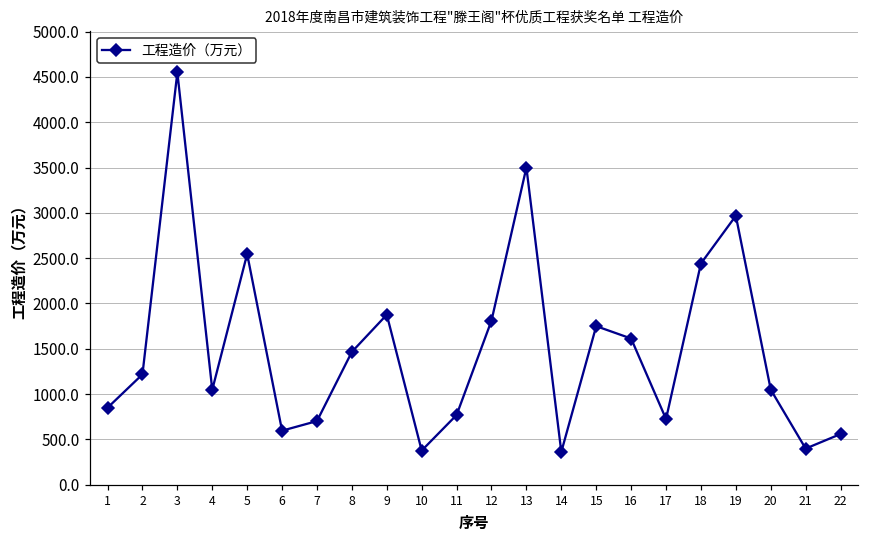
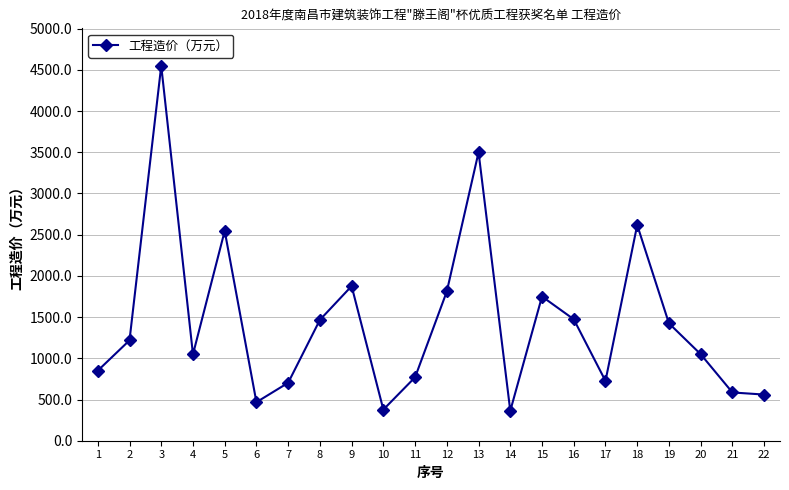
  {
    "1": 900,
    "2": 1200,
    "3": 4500,
    "4": 1000,
    "5": 2500,
-   "6": 600,
+   "6": 500,
    "7": 700,
    "8": 1500,
    "9": 1900,
    "10": 400,
    "11": 800,
    "12": 1800,
    "13": 3500,
    "14": 400,
    "15": 1800,
-   "16": 1600,
+   "16": 1500,
    "17": 700,
-   "18": 2400,
-   "19": 3000,
+   "18": 2600,
+   "19": 1400,
    "20": 1100,
-   "21": 400,
+   "21": 600,
    "22": 600
  }
